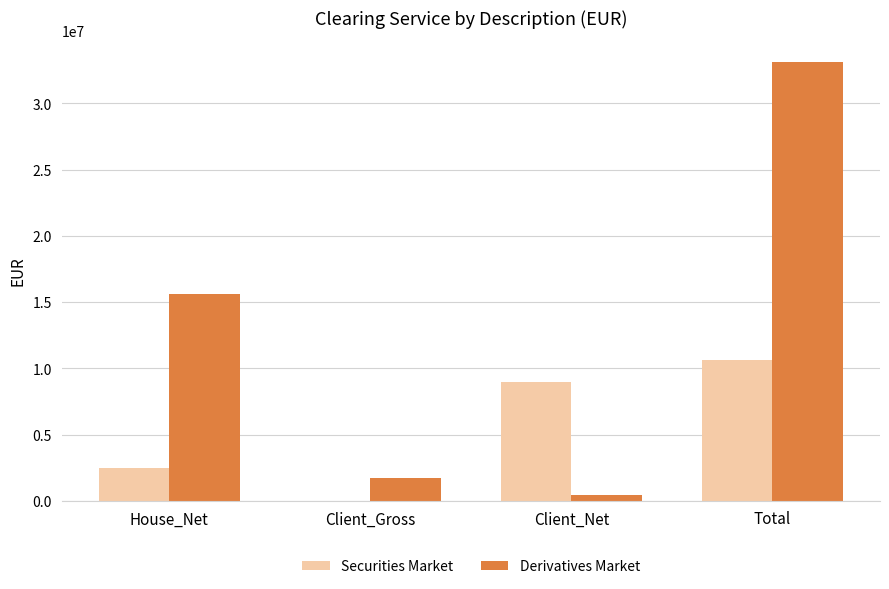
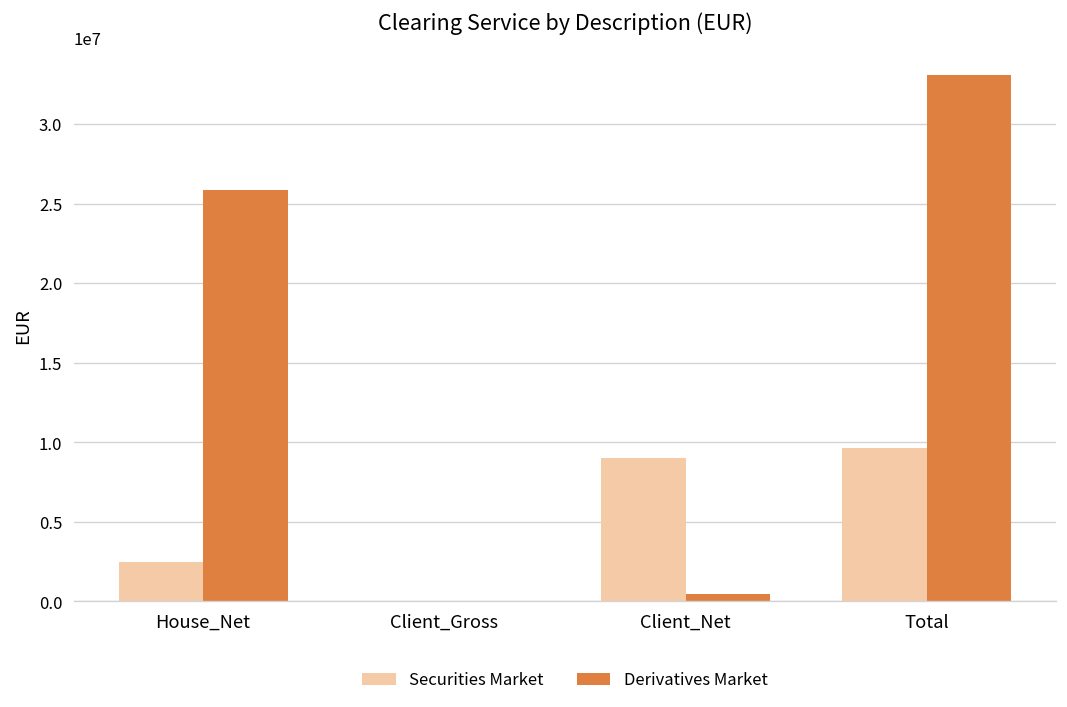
  {
    "Securities Market": {
      "House_Net": 2400000,
      "Client_Gross": 0,
      "Client_Net": 9000000,
-     "Total": 10600000
+     "Total": 9600000
    },
    "Derivatives Market": {
-     "House_Net": 15600000,
-     "Client_Gross": 1700000,
+     "House_Net": 25900000,
+     "Client_Gross": 0,
      "Client_Net": 400000,
      "Total": 33100000
    }
  }
